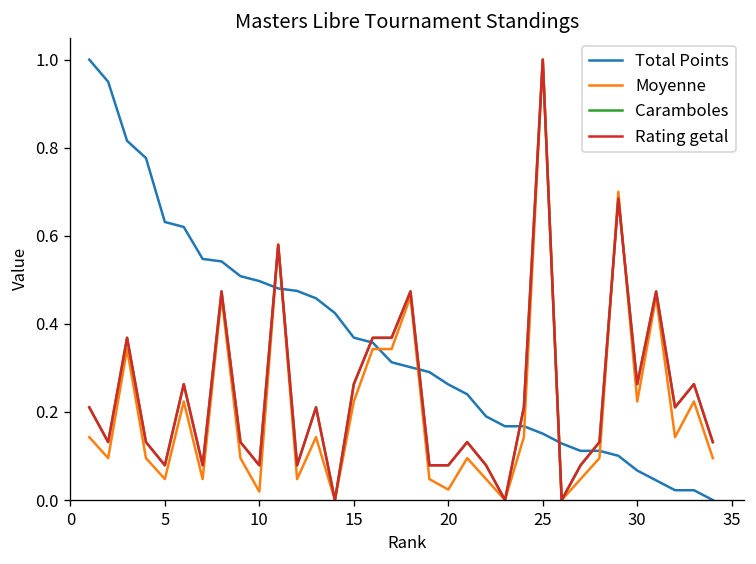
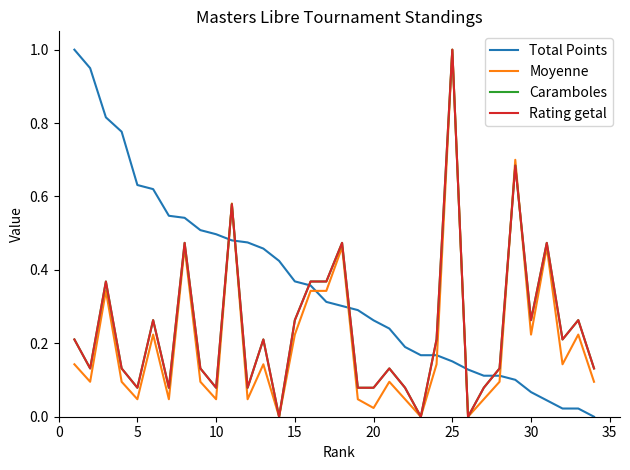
  {
    "Total Points": {
      "5": 0.63,
      "10": 0.50,
      "15": 0.37,
      "20": 0.26,
      "25": 0.15,
      "30": 0.07
    },
    "Moyenne": {
      "5": 0.05,
-     "10": 0.02,
+     "10": 0.05,
      "15": 0.22,
      "20": 0.02,
      "30": 0.22
    },
    "Rating getal": {
      "5": 0.08,
      "10": 0.08,
      "15": 0.26,
      "20": 0.08,
      "30": 0.26
    }
  }
